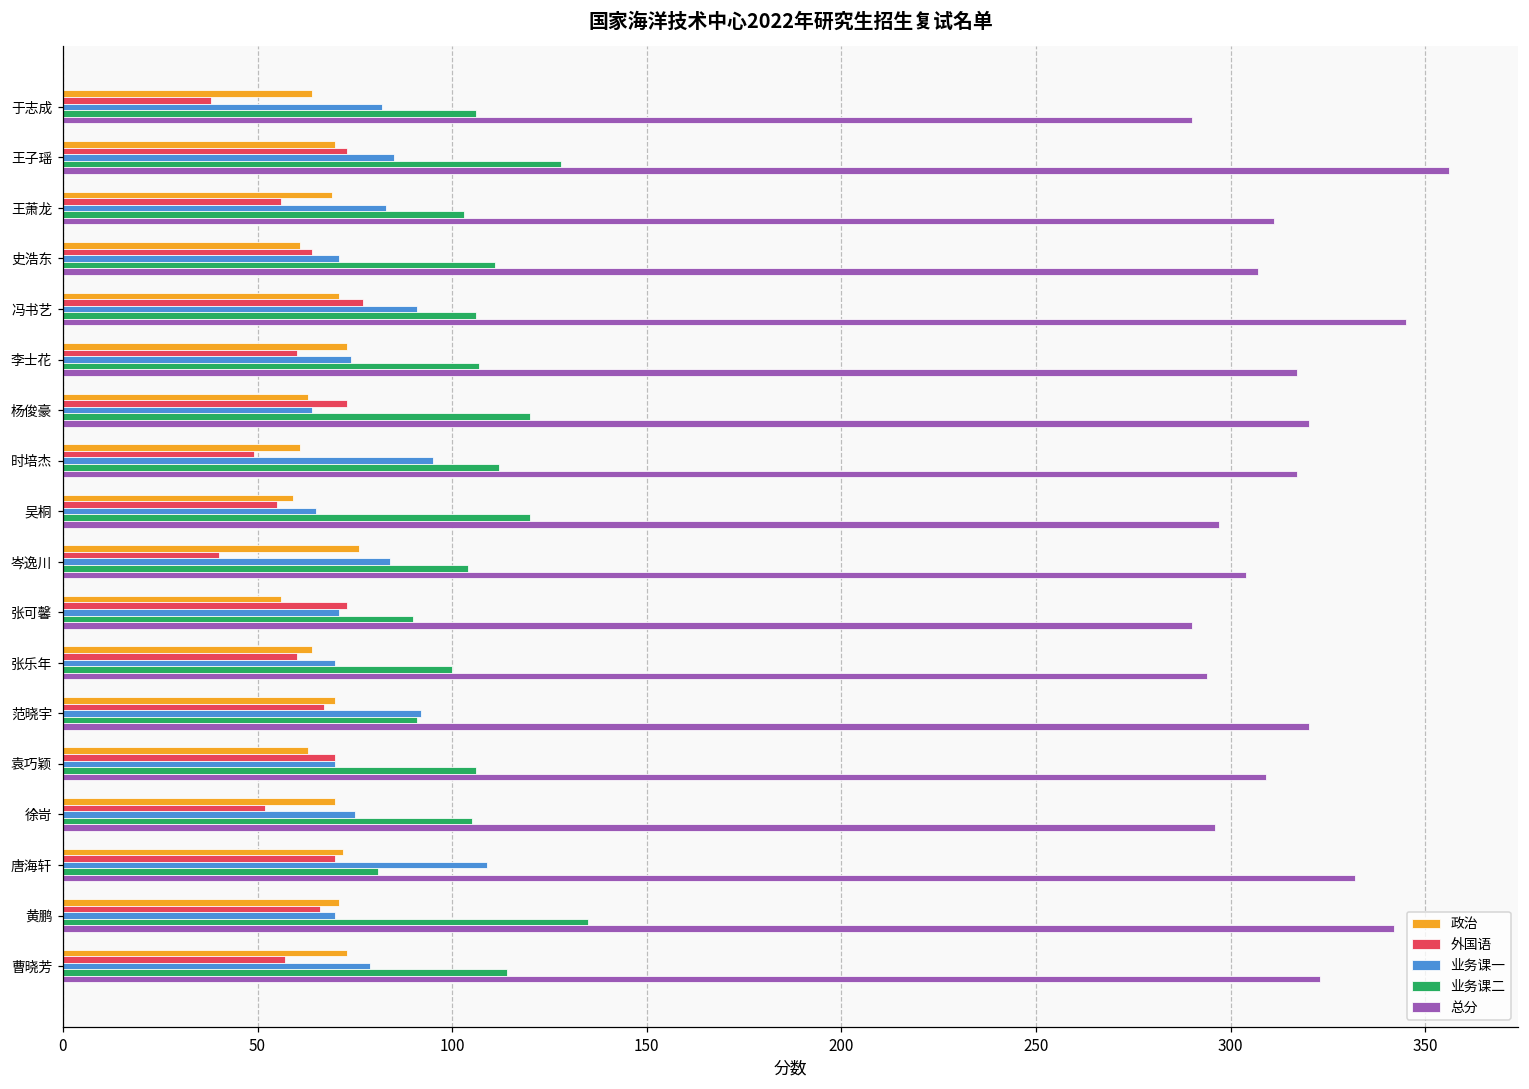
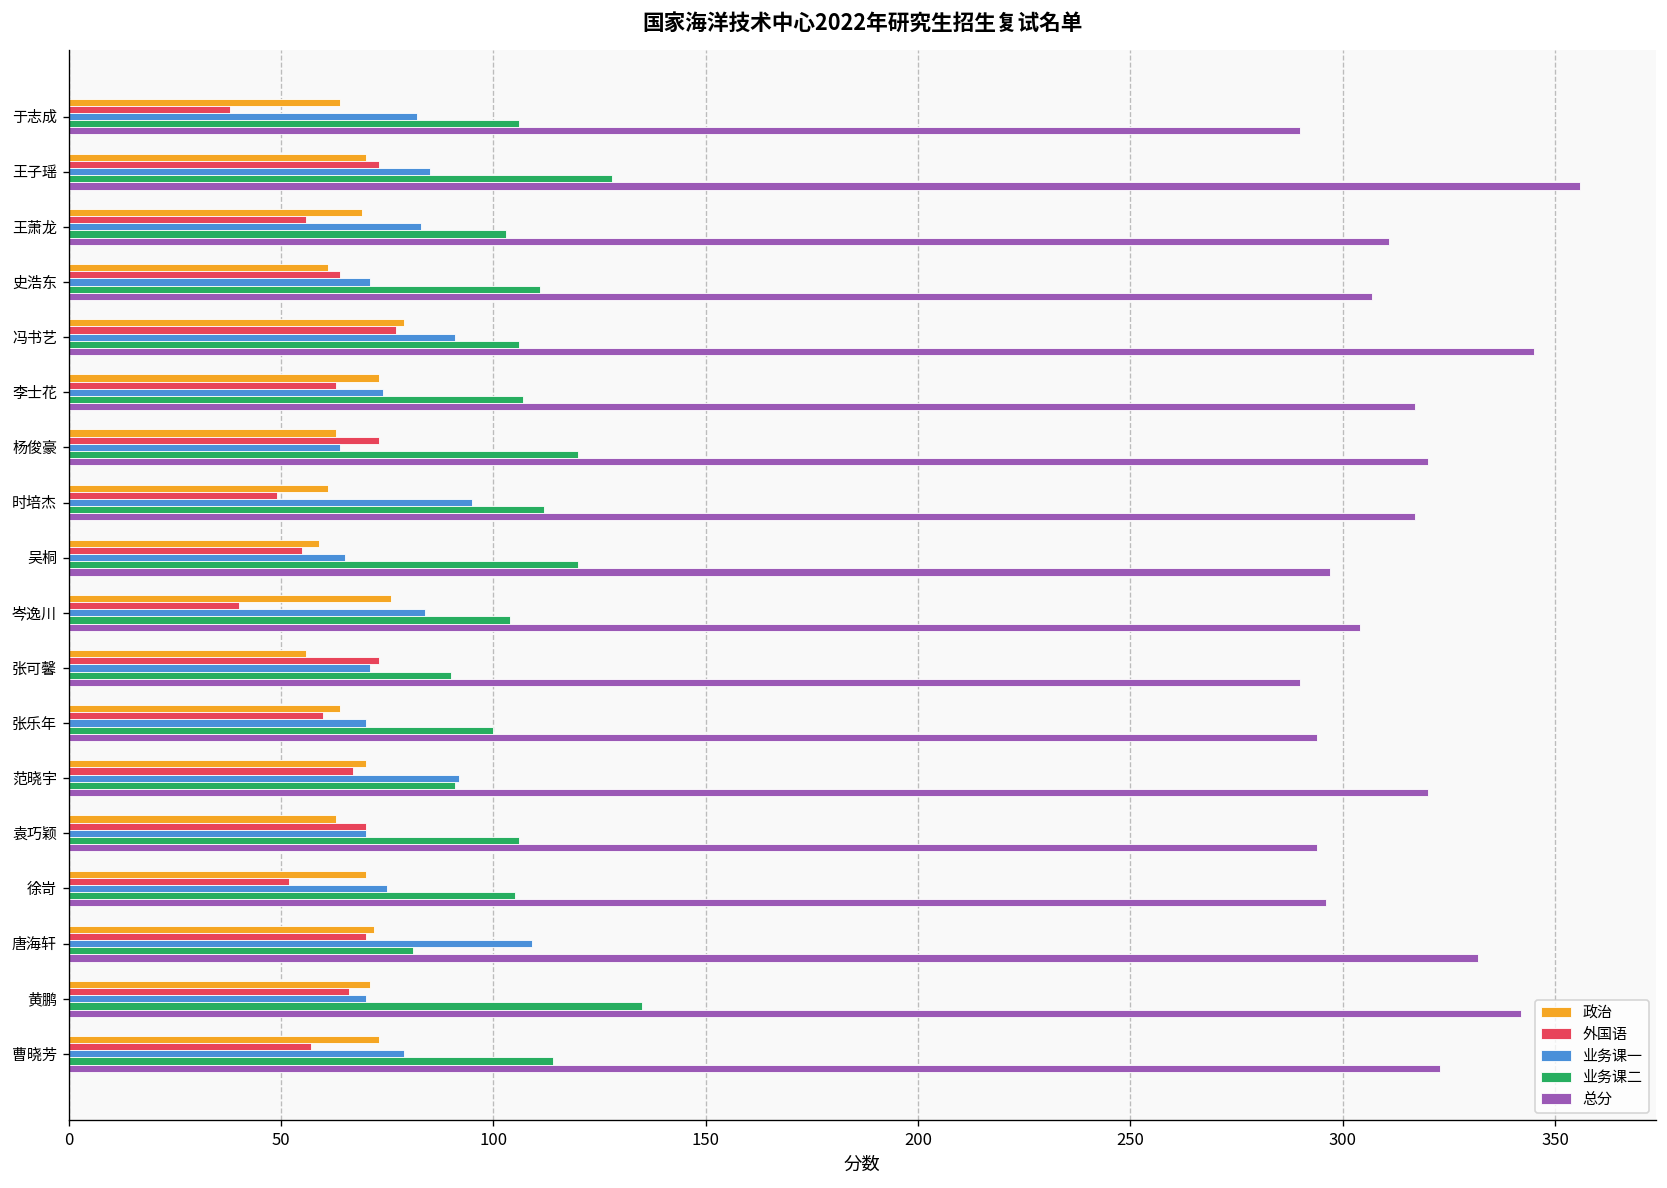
  {
    "政治": {
      "于志成": 64,
      "王子瑶": 70,
      "王萧龙": 69,
      "史浩东": 61,
-     "冯书艺": 71,
+     "冯书艺": 79,
      "李士花": 73,
      "杨俊豪": 63,
      "时培杰": 61,
      "吴桐": 59,
      "岑逸川": 76,
      "张可馨": 56,
      "张乐年": 64,
      "范晓宇": 70,
      "袁巧颖": 63,
      "徐岢": 70,
      "唐海轩": 72,
      "黄鹏": 71,
      "曹晓芳": 73
    },
    "外国语": {
      "于志成": 38,
      "王子瑶": 73,
      "王萧龙": 56,
      "史浩东": 64,
      "冯书艺": 77,
-     "李士花": 60,
+     "李士花": 63,
      "杨俊豪": 73,
      "时培杰": 49,
      "吴桐": 55,
      "岑逸川": 40,
      "张可馨": 73,
      "张乐年": 60,
      "范晓宇": 67,
      "袁巧颖": 70,
      "徐岢": 52,
      "唐海轩": 70,
      "黄鹏": 66,
      "曹晓芳": 57
    },
    "业务课一": {
      "于志成": 82,
      "王子瑶": 85,
      "王萧龙": 83,
      "史浩东": 71,
      "冯书艺": 91,
      "李士花": 74,
      "杨俊豪": 64,
      "时培杰": 95,
      "吴桐": 65,
      "岑逸川": 84,
      "张可馨": 71,
      "张乐年": 70,
      "范晓宇": 92,
      "袁巧颖": 70,
      "徐岢": 75,
      "唐海轩": 109,
      "黄鹏": 70,
      "曹晓芳": 79
    },
    "业务课二": {
      "于志成": 106,
      "王子瑶": 128,
      "王萧龙": 103,
      "史浩东": 111,
      "冯书艺": 106,
      "李士花": 107,
      "杨俊豪": 120,
      "时培杰": 112,
      "吴桐": 120,
      "岑逸川": 104,
      "张可馨": 90,
      "张乐年": 100,
      "范晓宇": 91,
      "袁巧颖": 106,
      "徐岢": 105,
      "唐海轩": 81,
      "黄鹏": 135,
      "曹晓芳": 114
    },
    "总分": {
      "于志成": 290,
      "王子瑶": 356,
      "王萧龙": 311,
      "史浩东": 307,
      "冯书艺": 345,
      "李士花": 317,
      "杨俊豪": 320,
      "时培杰": 317,
      "吴桐": 297,
      "岑逸川": 304,
      "张可馨": 290,
      "张乐年": 294,
      "范晓宇": 320,
-     "袁巧颖": 309,
+     "袁巧颖": 294,
      "徐岢": 296,
      "唐海轩": 332,
      "黄鹏": 342,
      "曹晓芳": 323
    }
  }
